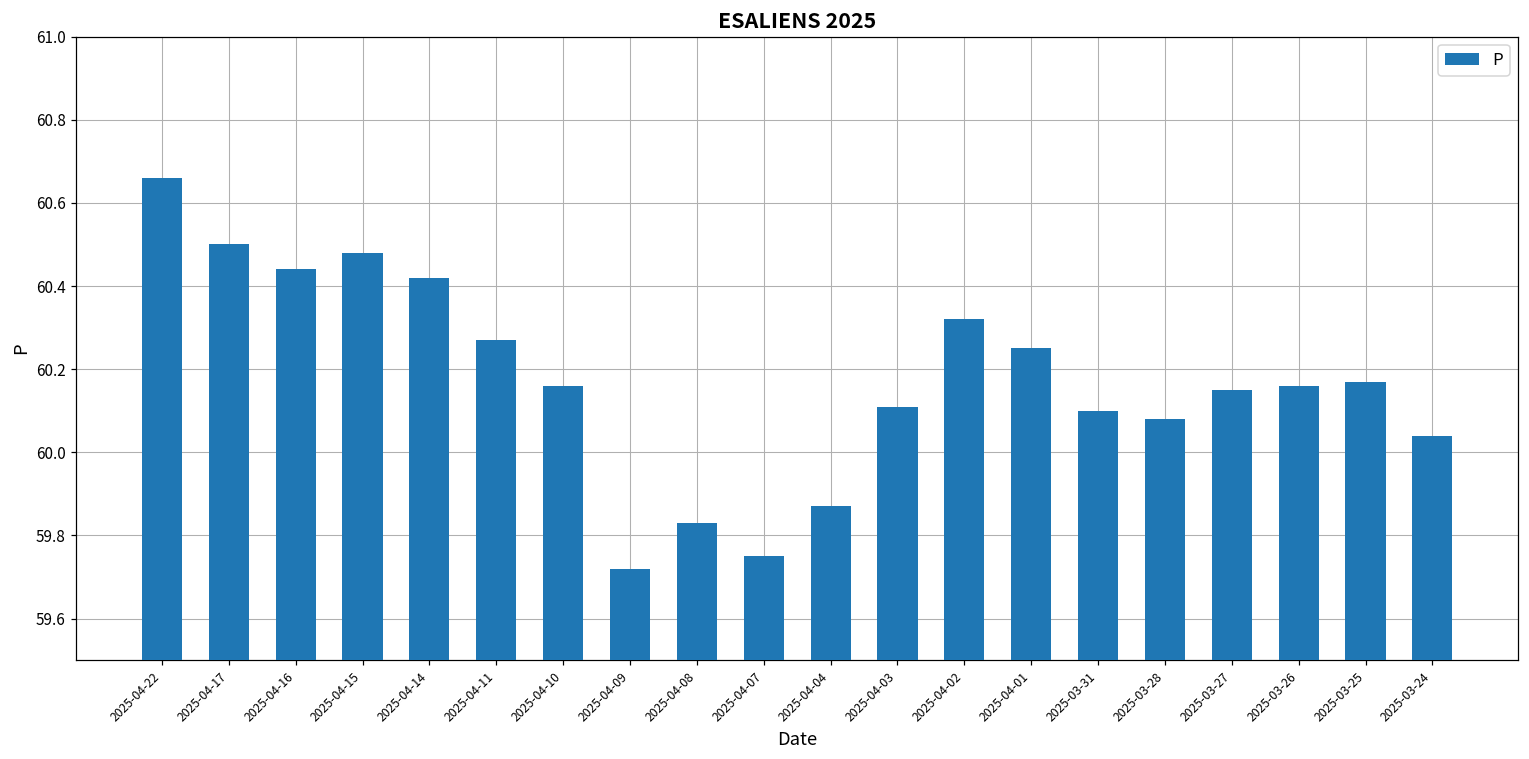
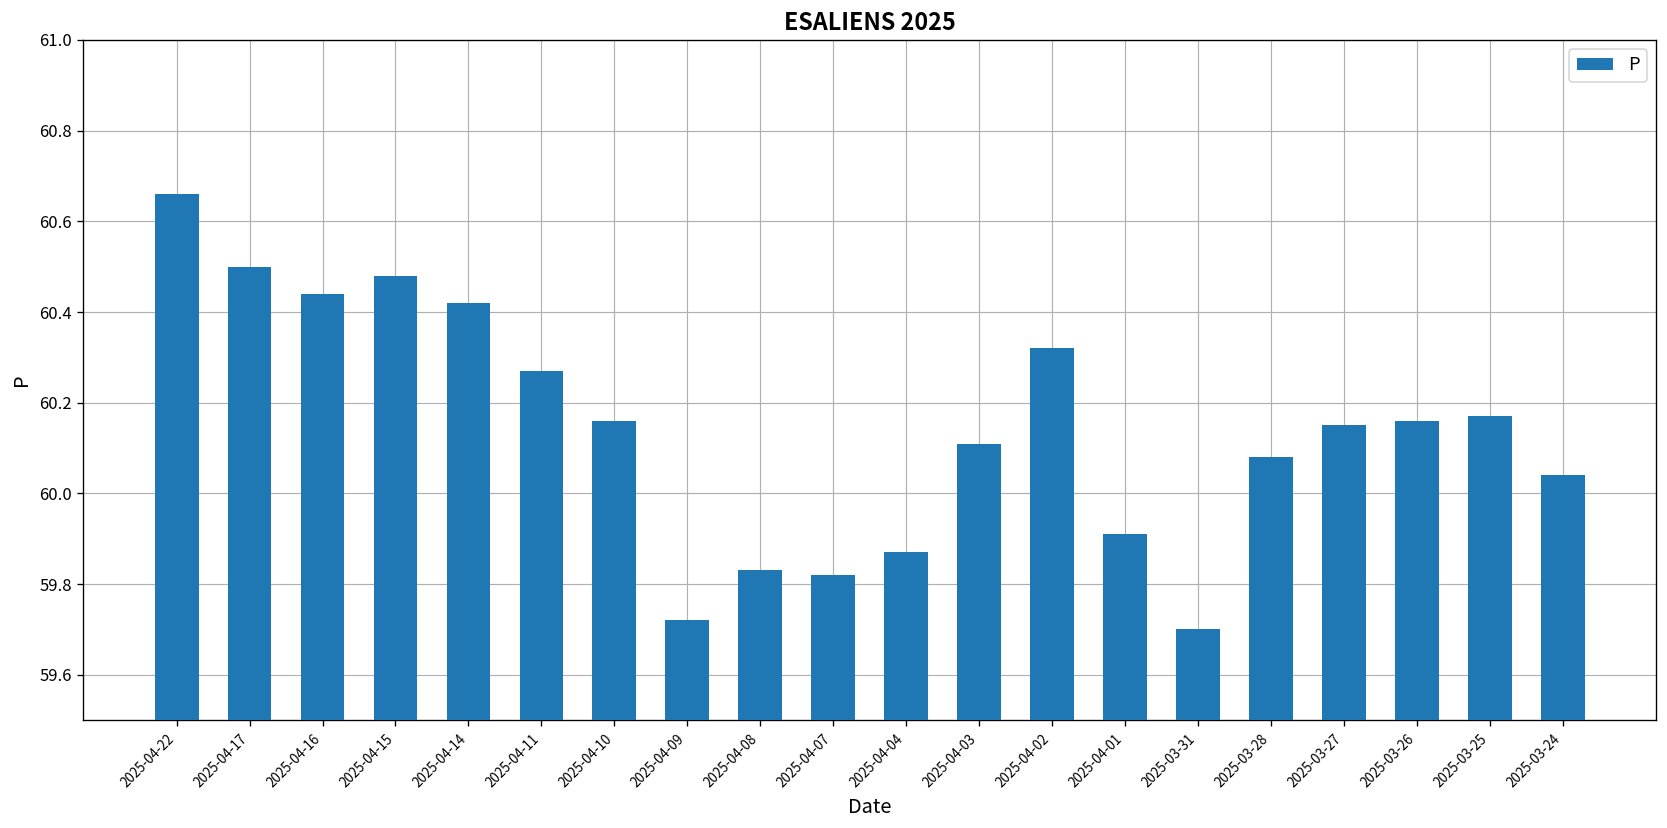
  {
    "2025-04-22": 60.66,
    "2025-04-17": 60.50,
    "2025-04-16": 60.44,
    "2025-04-15": 60.48,
    "2025-04-14": 60.42,
    "2025-04-11": 60.27,
    "2025-04-10": 60.16,
    "2025-04-09": 59.72,
    "2025-04-08": 59.83,
-   "2025-04-07": 59.75,
+   "2025-04-07": 59.82,
    "2025-04-04": 59.87,
    "2025-04-03": 60.11,
    "2025-04-02": 60.32,
-   "2025-04-01": 60.25,
-   "2025-03-31": 60.1,
+   "2025-04-01": 59.91,
+   "2025-03-31": 59.7,
    "2025-03-28": 60.08,
    "2025-03-27": 60.15,
    "2025-03-26": 60.16,
    "2025-03-25": 60.17,
    "2025-03-24": 60.04
  }
